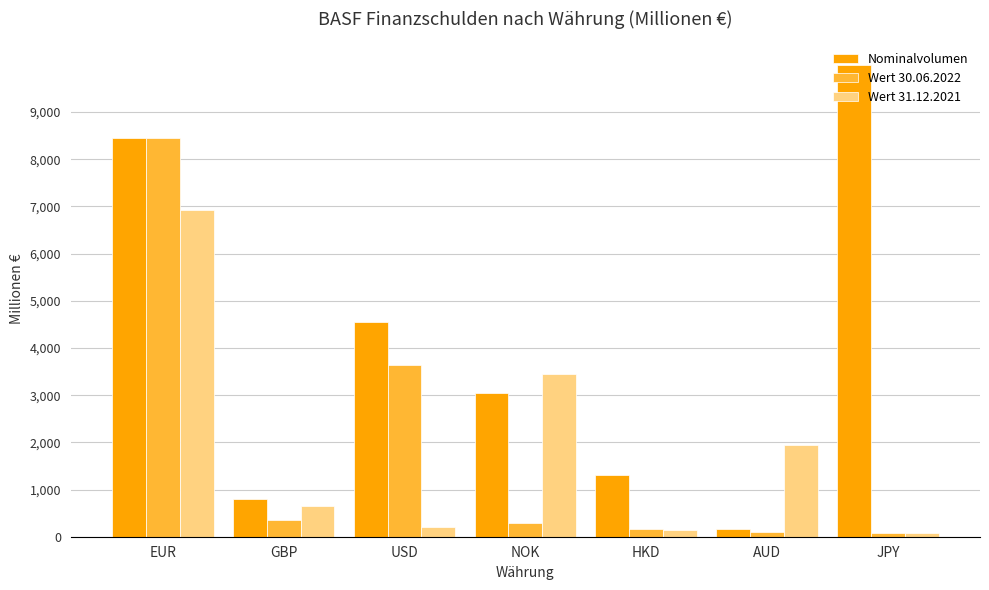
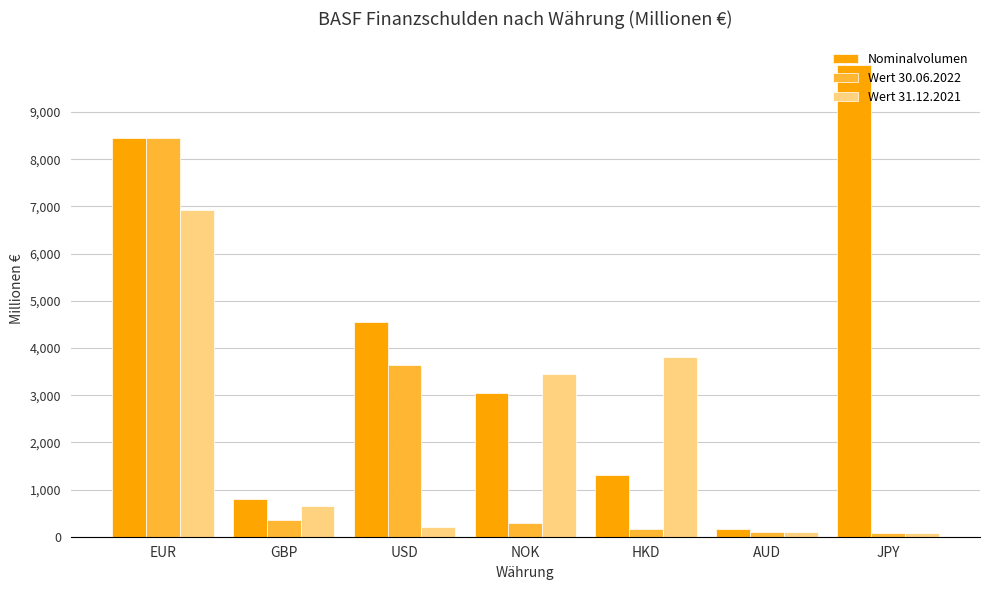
  {
    "Wert 31.12.2021": {
      "EUR": "6,900",
      "GBP": "700",
      "USD": "200",
      "NOK": "3,500",
-     "HKD": "100",
-     "AUD": "1,900",
+     "HKD": "3,800",
+     "AUD": "100",
      "JPY": "100"
    }
  }
